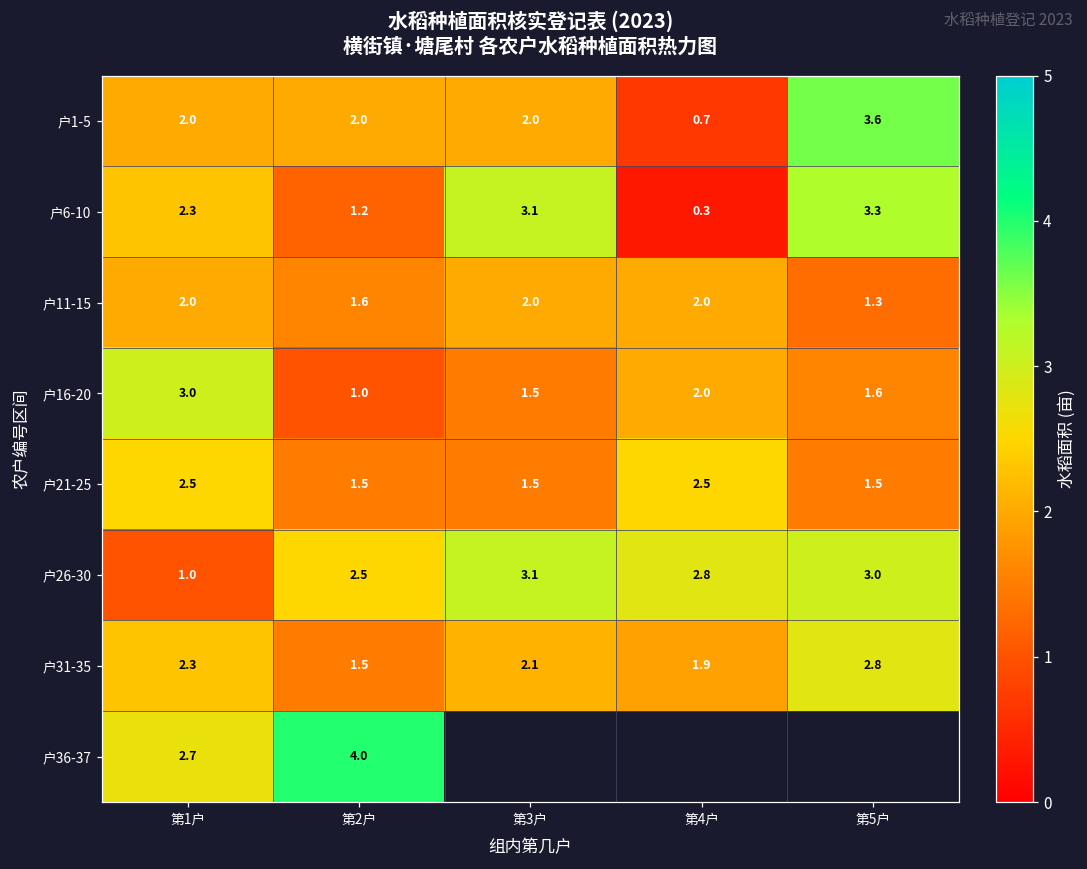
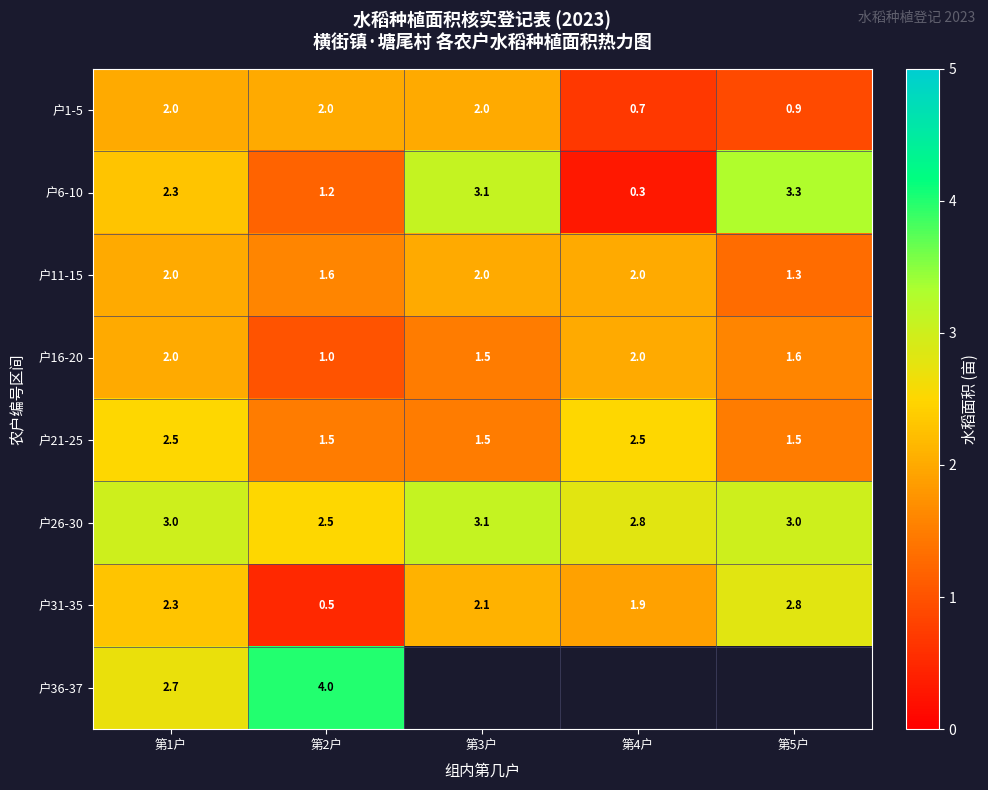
  {
    "户1-5": {
      "第1户": 2.0,
      "第2户": 2.0,
      "第3户": 2.0,
      "第4户": 0.7,
-     "第5户": 3.6
+     "第5户": 0.9
    },
    "户6-10": {
      "第1户": 2.3,
      "第2户": 1.2,
      "第3户": 3.1,
      "第4户": 0.3,
      "第5户": 3.3
    },
    "户11-15": {
      "第1户": 2.0,
      "第2户": 1.6,
      "第3户": 2.0,
      "第4户": 2.0,
      "第5户": 1.3
    },
    "户16-20": {
-     "第1户": 3.0,
+     "第1户": 2.0,
      "第2户": 1.0,
      "第3户": 1.5,
      "第4户": 2.0,
      "第5户": 1.6
    },
    "户21-25": {
      "第1户": 2.5,
      "第2户": 1.5,
      "第3户": 1.5,
      "第4户": 2.5,
      "第5户": 1.5
    },
    "户26-30": {
-     "第1户": 1.0,
+     "第1户": 3.0,
      "第2户": 2.5,
      "第3户": 3.1,
      "第4户": 2.8,
      "第5户": 3.0
    },
    "户31-35": {
      "第1户": 2.3,
-     "第2户": 1.5,
+     "第2户": 0.5,
      "第3户": 2.1,
      "第4户": 1.9,
      "第5户": 2.8
    },
    "户36-37": {
      "第1户": 2.7,
      "第2户": 4.0
    }
  }
